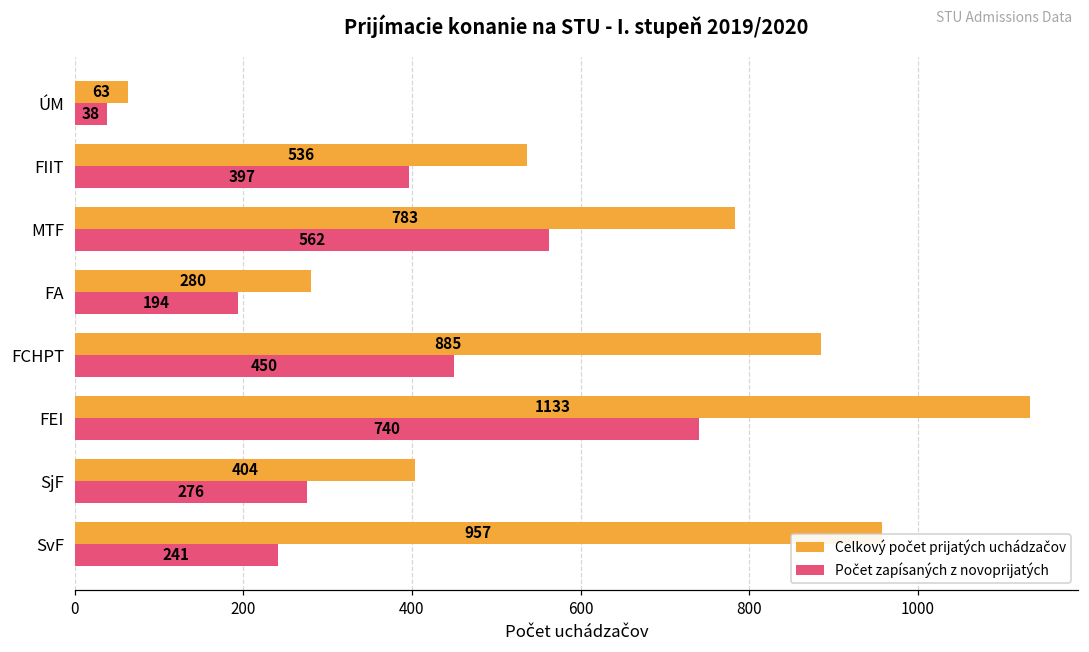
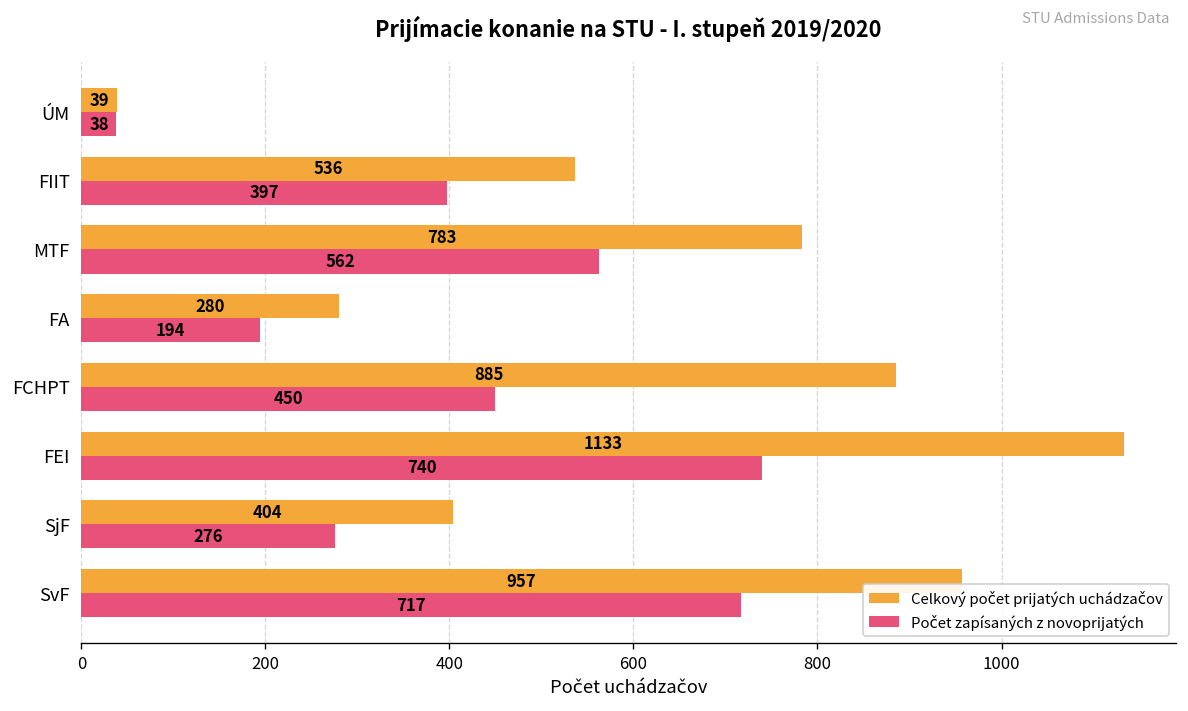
  {
    "Celkový počet prijatých uchádzačov": {
-     "ÚM": 63,
+     "ÚM": 39,
      "FIIT": 536,
      "MTF": 783,
      "FA": 280,
      "FCHPT": 885,
      "FEI": 1133,
      "SjF": 404,
      "SvF": 957
    },
    "Počet zapísaných z novoprijatých": {
      "ÚM": 38,
      "FIIT": 397,
      "MTF": 562,
      "FA": 194,
      "FCHPT": 450,
      "FEI": 740,
      "SjF": 276,
-     "SvF": 241
+     "SvF": 717
    }
  }
